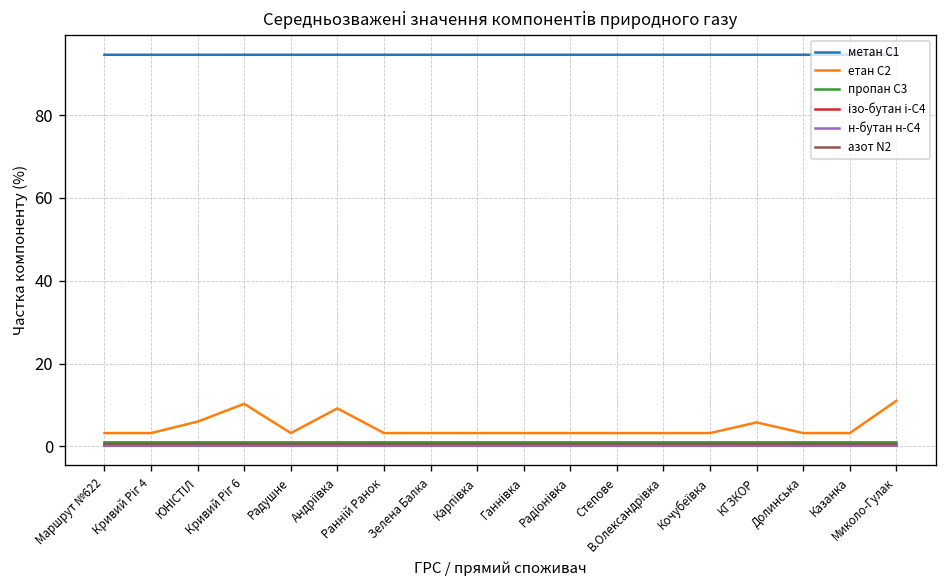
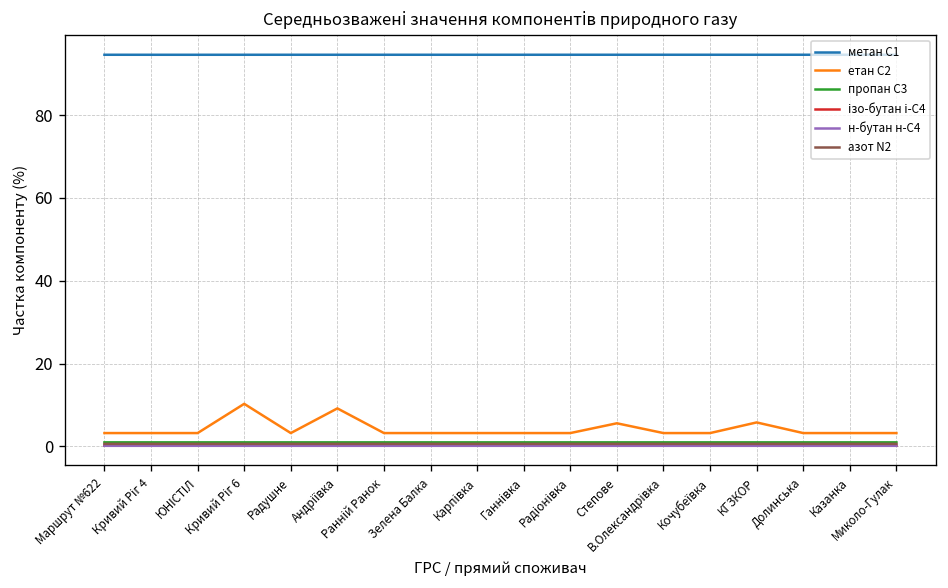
  {
    "метан С1": {
      "Маршрут №622": 95,
      "Кривий Ріг 4": 95,
      "ЮНІСТІЛ": 95,
      "Кривий Ріг 6": 95,
      "Радушне": 95,
      "Андріївка": 95,
      "Ранній Ранок": 95,
      "Зелена Балка": 95,
      "Карпівка": 95,
      "Ганнівка": 95,
      "Радіонівка": 95,
      "Степове": 95,
      "В.Олександрівка": 95,
      "Кочубеївка": 95,
      "КГЗКОР": 95,
      "Долинська": 95
    },
    "етан С2": {
      "Маршрут №622": 3,
      "Кривий Ріг 4": 3,
-     "ЮНІСТІЛ": 6,
+     "ЮНІСТІЛ": 3,
      "Кривий Ріг 6": 10,
      "Радушне": 3,
      "Андріївка": 9,
      "Ранній Ранок": 3,
      "Зелена Балка": 3,
      "Карпівка": 3,
      "Ганнівка": 3,
      "Радіонівка": 3,
-     "Степове": 3,
+     "Степове": 6,
      "В.Олександрівка": 3,
      "Кочубеївка": 3,
      "КГЗКОР": 6,
      "Долинська": 3,
      "Казанка": 3,
-     "Миколо-Гулак": 11
+     "Миколо-Гулак": 3
    }
  }
